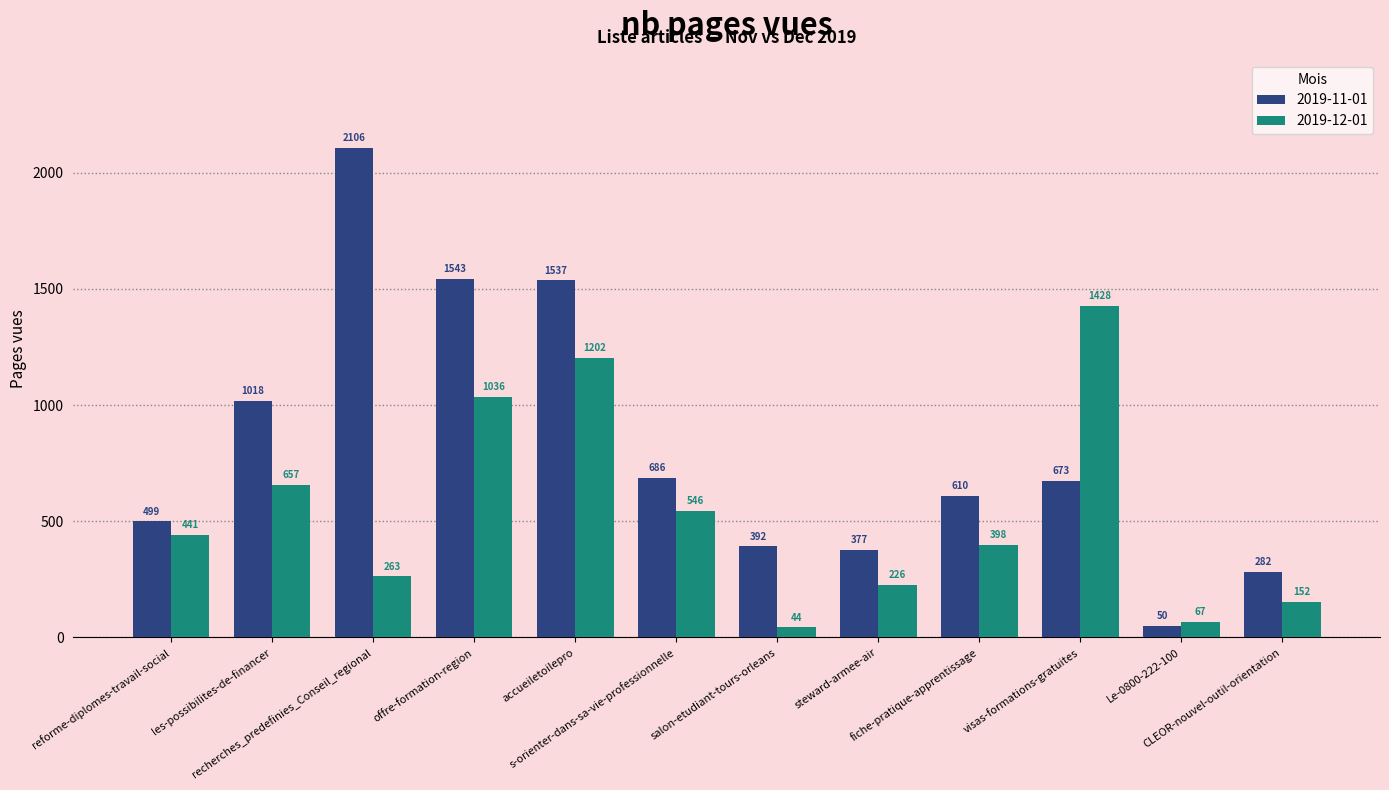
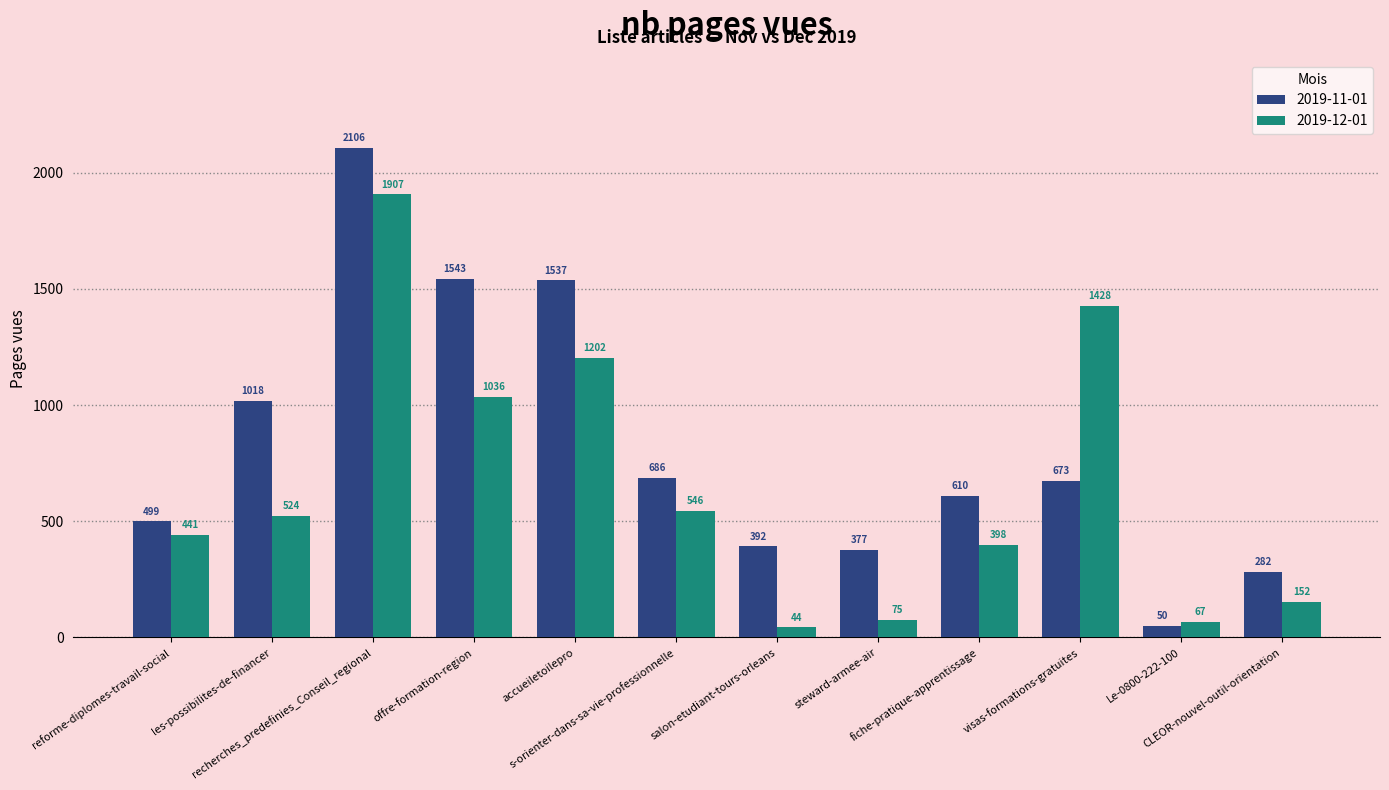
  {
    "2019-11-01": {
      "reforme-diplomes-travail-social": 499,
      "les-possibilites-de-financer": 1018,
      "recherches_predefinies_Conseil_regional": 2106,
      "offre-formation-region": 1543,
      "accueiletoilepro": 1537,
      "s-orienter-dans-sa-vie-professionnelle": 686,
      "salon-etudiant-tours-orleans": 392,
      "steward-armee-air": 377,
      "fiche-pratique-apprentissage": 610,
      "visas-formations-gratuites": 673,
      "Le-0800-222-100": 50,
      "CLEOR-nouvel-outil-orientation": 282
    },
    "2019-12-01": {
      "reforme-diplomes-travail-social": 441,
-     "les-possibilites-de-financer": 657,
-     "recherches_predefinies_Conseil_regional": 263,
+     "les-possibilites-de-financer": 524,
+     "recherches_predefinies_Conseil_regional": 1907,
      "offre-formation-region": 1036,
      "accueiletoilepro": 1202,
      "s-orienter-dans-sa-vie-professionnelle": 546,
      "salon-etudiant-tours-orleans": 44,
-     "steward-armee-air": 226,
+     "steward-armee-air": 75,
      "fiche-pratique-apprentissage": 398,
      "visas-formations-gratuites": 1428,
      "Le-0800-222-100": 67,
      "CLEOR-nouvel-outil-orientation": 152
    }
  }
